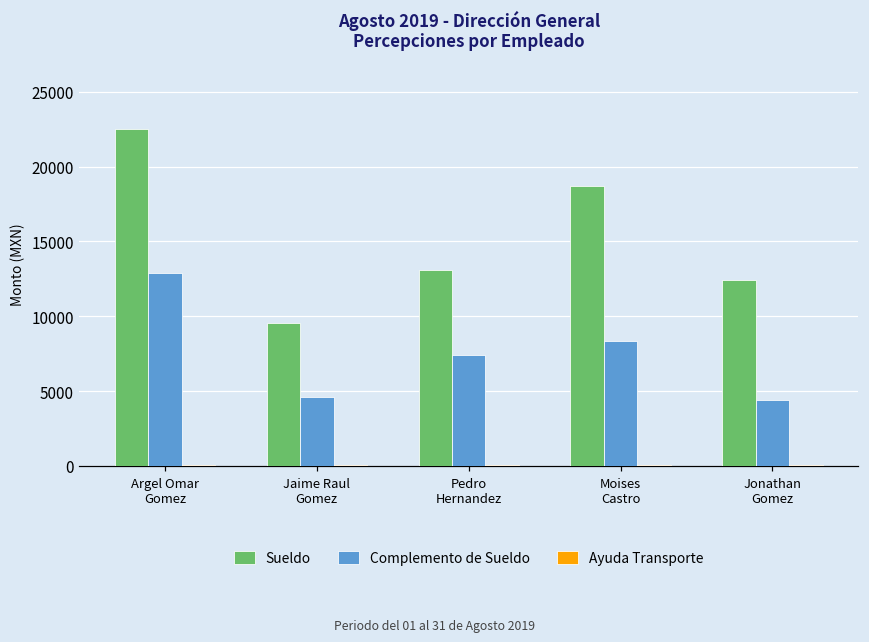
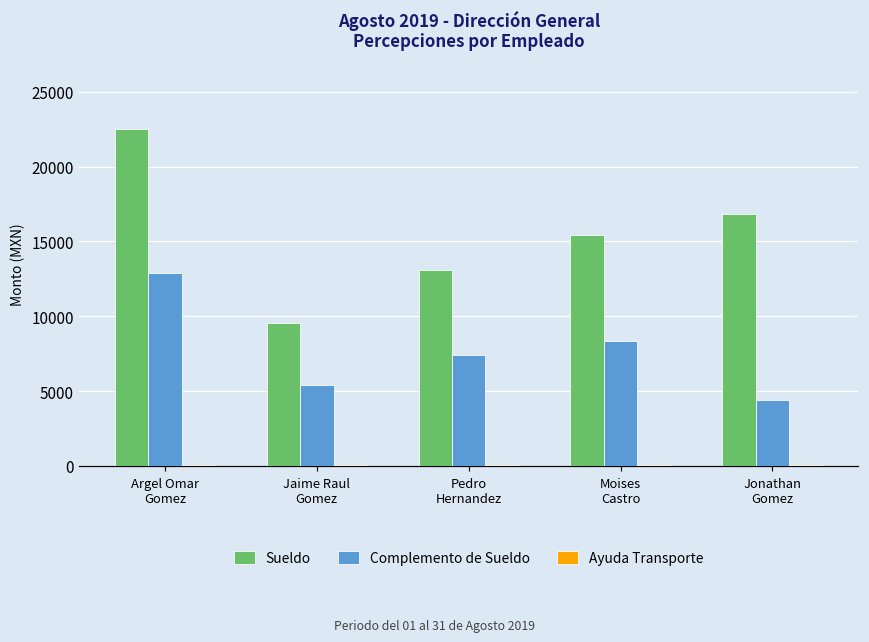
  {
    "Sueldo": {
      "Argel Omar Gomez": 22500,
      "Jaime Raul Gomez": 9500,
      "Pedro Hernandez": 13100,
-     "Moises Castro": 18700,
-     "Jonathan Gomez": 12400
+     "Moises Castro": 15400,
+     "Jonathan Gomez": 16900
    },
    "Complemento de Sueldo": {
      "Argel Omar Gomez": 12900,
-     "Jaime Raul Gomez": 4600,
+     "Jaime Raul Gomez": 5400,
      "Pedro Hernandez": 7400,
      "Moises Castro": 8300,
      "Jonathan Gomez": 4400
    }
  }
